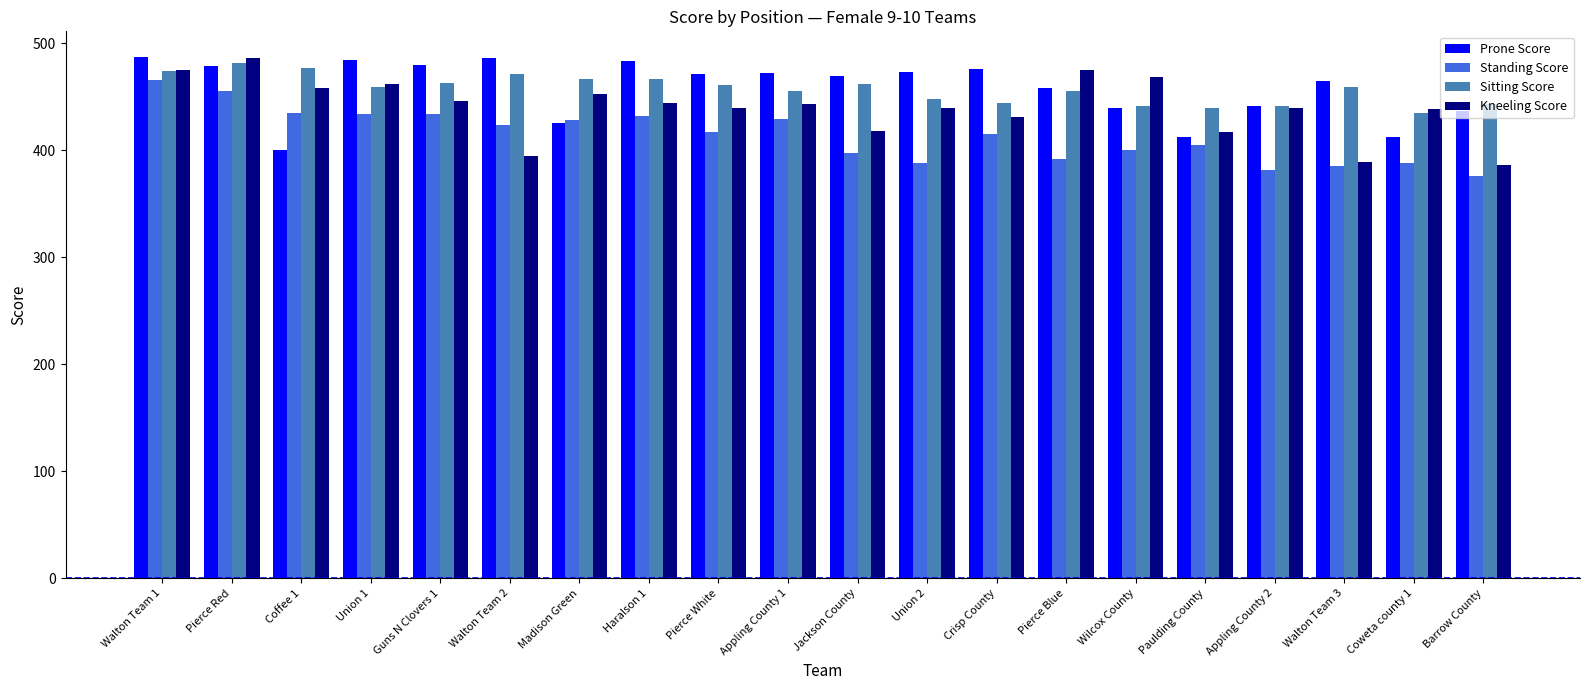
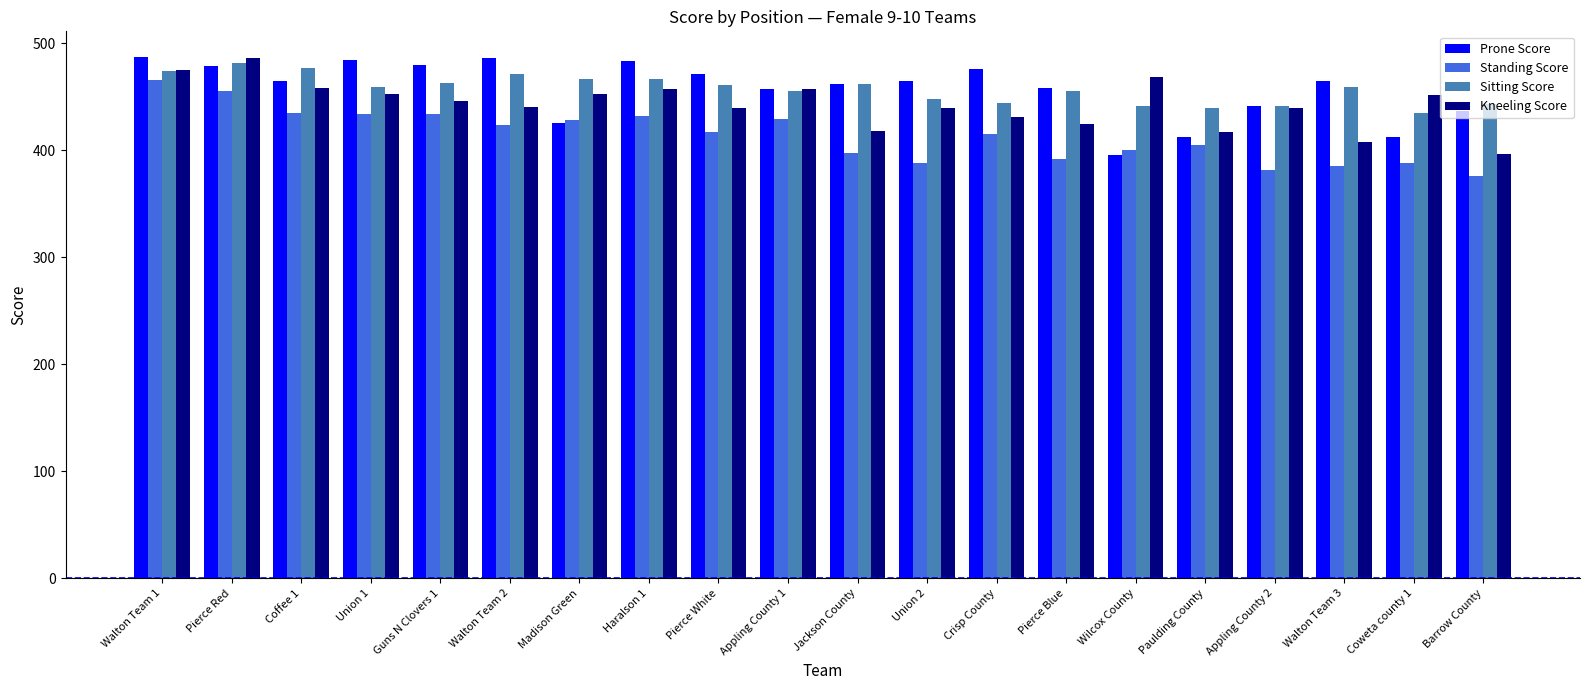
  {
    "Prone Score": {
      "Walton Team 1": 487,
      "Pierce Red": 479,
-     "Coffee 1": 400,
+     "Coffee 1": 465,
      "Union 1": 485,
      "Guns N Clovers 1": 480,
      "Walton Team 2": 486,
      "Madison Green": 426,
      "Haralson 1": 484,
      "Pierce White": 471,
-     "Appling County 1": 472,
-     "Jackson County": 470,
-     "Union 2": 473,
+     "Appling County 1": 457,
+     "Jackson County": 462,
+     "Union 2": 465,
      "Crisp County": 476,
      "Pierce Blue": 458,
-     "Wilcox County": 440,
+     "Wilcox County": 396,
      "Paulding County": 413,
      "Appling County 2": 442,
      "Walton Team 3": 465,
      "Coweta county 1": 413
    },
    "Kneeling Score": {
      "Walton Team 1": 475,
      "Pierce Red": 486,
      "Coffee 1": 458,
-     "Union 1": 462,
+     "Union 1": 453,
      "Guns N Clovers 1": 446,
-     "Walton Team 2": 395,
+     "Walton Team 2": 441,
      "Madison Green": 453,
-     "Haralson 1": 444,
+     "Haralson 1": 457,
      "Pierce White": 440,
-     "Appling County 1": 443,
+     "Appling County 1": 457,
      "Jackson County": 418,
      "Union 2": 440,
      "Crisp County": 431,
-     "Pierce Blue": 475,
+     "Pierce Blue": 425,
      "Wilcox County": 469,
      "Paulding County": 417,
      "Appling County 2": 440,
-     "Walton Team 3": 389,
-     "Coweta county 1": 439,
-     "Barrow County": 386
+     "Walton Team 3": 408,
+     "Coweta county 1": 452,
+     "Barrow County": 397
    }
  }
